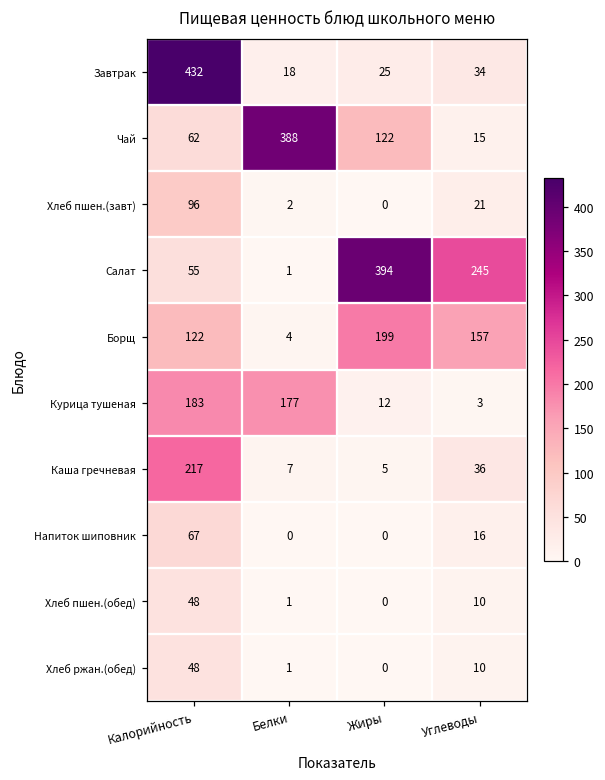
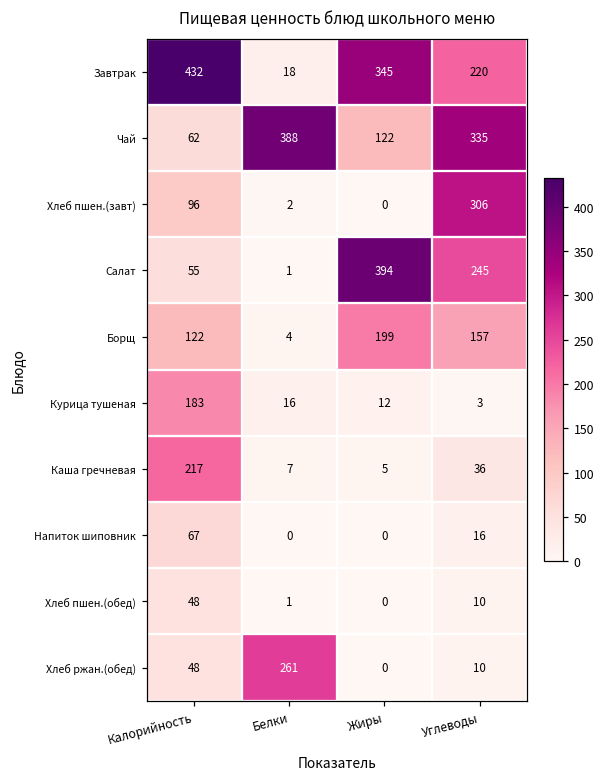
  {
    "Завтрак": {
      "Калорийность": 432,
      "Белки": 18,
-     "Жиры": 25,
-     "Углеводы": 34
+     "Жиры": 345,
+     "Углеводы": 220
    },
    "Чай": {
      "Калорийность": 62,
      "Белки": 388,
      "Жиры": 122,
-     "Углеводы": 15
+     "Углеводы": 335
    },
    "Хлеб пшен.(завт)": {
      "Калорийность": 96,
      "Белки": 2,
      "Жиры": 0,
-     "Углеводы": 21
+     "Углеводы": 306
    },
    "Салат": {
      "Калорийность": 55,
      "Белки": 1,
      "Жиры": 394,
      "Углеводы": 245
    },
    "Борщ": {
      "Калорийность": 122,
      "Белки": 4,
      "Жиры": 199,
      "Углеводы": 157
    },
    "Курица тушеная": {
      "Калорийность": 183,
-     "Белки": 177,
+     "Белки": 16,
      "Жиры": 12,
      "Углеводы": 3
    },
    "Каша гречневая": {
      "Калорийность": 217,
      "Белки": 7,
      "Жиры": 5,
      "Углеводы": 36
    },
    "Напиток шиповник": {
      "Калорийность": 67,
      "Белки": 0,
      "Жиры": 0,
      "Углеводы": 16
    },
    "Хлеб пшен.(обед)": {
      "Калорийность": 48,
      "Белки": 1,
      "Жиры": 0,
      "Углеводы": 10
    },
    "Хлеб ржан.(обед)": {
      "Калорийность": 48,
-     "Белки": 1,
+     "Белки": 261,
      "Жиры": 0,
      "Углеводы": 10
    }
  }
